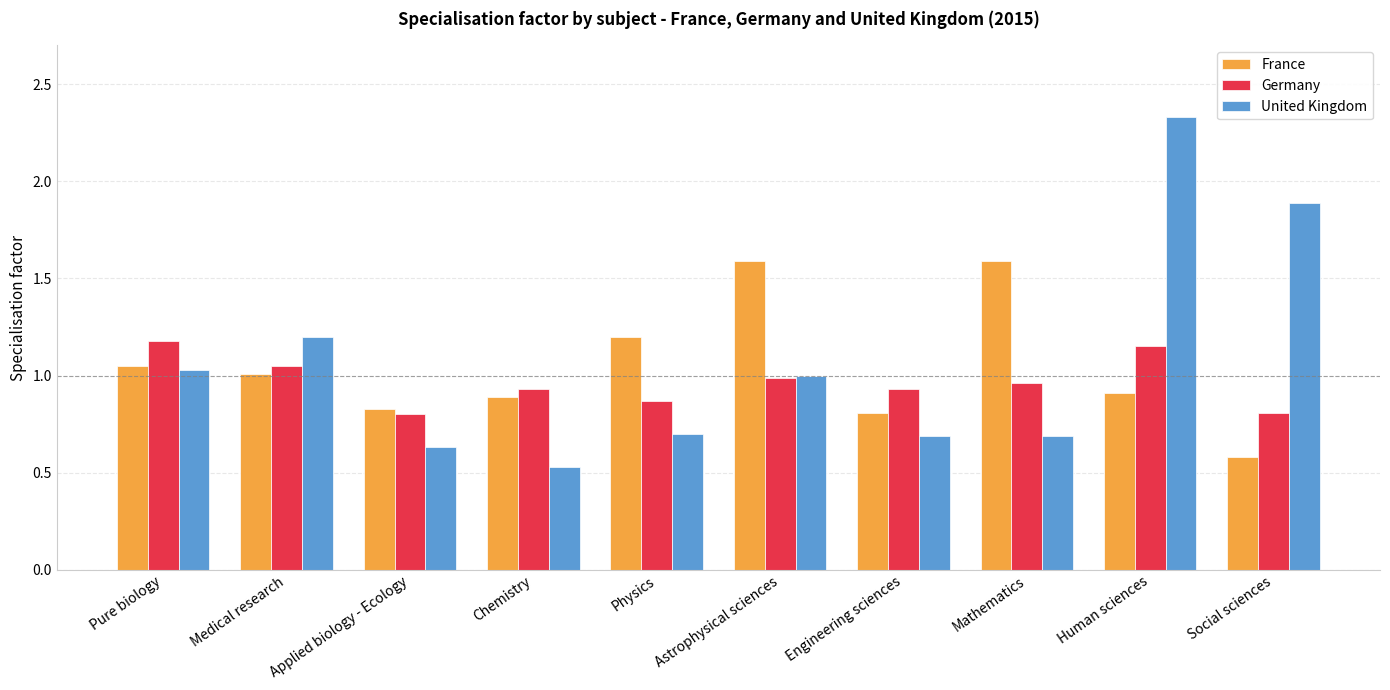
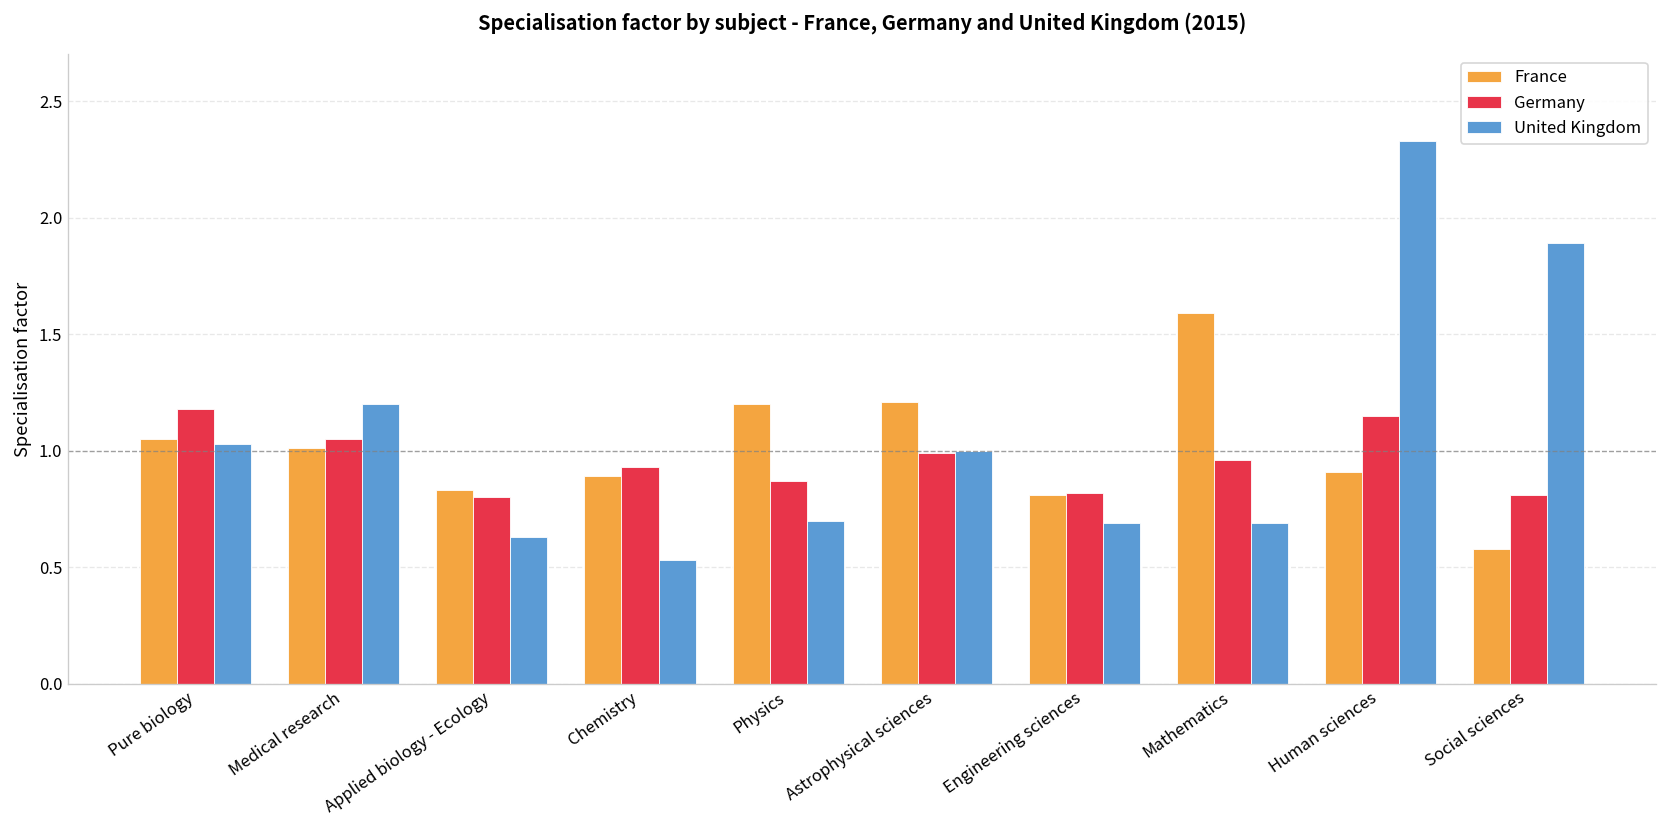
  {
    "France": {
      "Pure biology": 1.05,
      "Medical research": 1.01,
      "Applied biology - Ecology": 0.83,
      "Chemistry": 0.89,
      "Physics": 1.20,
-     "Astrophysical sciences": 1.59,
+     "Astrophysical sciences": 1.21,
      "Engineering sciences": 0.81,
      "Mathematics": 1.59,
      "Human sciences": 0.91,
      "Social sciences": 0.58
    },
    "Germany": {
      "Pure biology": 1.18,
      "Medical research": 1.05,
      "Applied biology - Ecology": 0.80,
      "Chemistry": 0.93,
      "Physics": 0.87,
      "Astrophysical sciences": 0.99,
-     "Engineering sciences": 0.93,
+     "Engineering sciences": 0.82,
      "Mathematics": 0.96,
      "Human sciences": 1.15,
      "Social sciences": 0.81
    },
    "United Kingdom": {
      "Pure biology": 1.03,
      "Medical research": 1.20,
      "Applied biology - Ecology": 0.63,
      "Chemistry": 0.53,
      "Physics": 0.70,
      "Astrophysical sciences": 1.00,
      "Engineering sciences": 0.69,
      "Mathematics": 0.69,
      "Human sciences": 2.33,
      "Social sciences": 1.89
    }
  }
